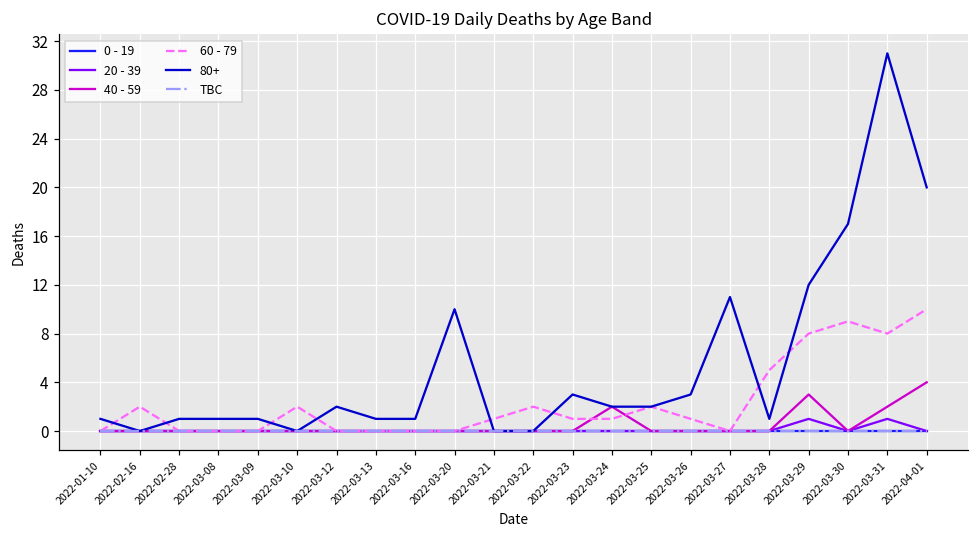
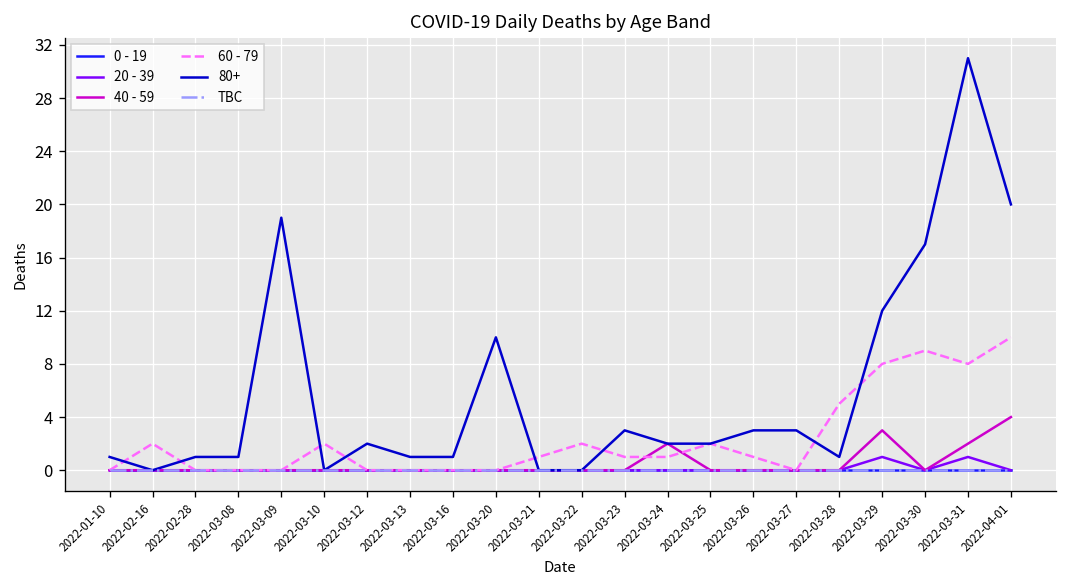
  {
    "TBC": {
      "2022-03-29": 0,
      "2022-03-31": 0
    },
    "20 - 39": {
      "2022-03-29": 1,
      "2022-03-31": 1
    },
    "40 - 59": {
      "2022-03-29": 3,
      "2022-03-31": 2,
      "2022-04-01": 4
    },
    "60 - 79": {
      "2022-02-16": 2,
      "2022-03-10": 2,
      "2022-03-21": 1,
      "2022-03-22": 2,
      "2022-03-23": 1,
      "2022-03-24": 1,
      "2022-03-26": 1,
      "2022-03-28": 5,
      "2022-03-29": 8,
      "2022-03-30": 9,
      "2022-03-31": 8,
      "2022-04-01": 10
    },
    "80+": {
      "2022-01-10": 1,
      "2022-02-28": 1,
      "2022-03-08": 1,
-     "2022-03-09": 1,
+     "2022-03-09": 19,
      "2022-03-12": 2,
      "2022-03-13": 1,
      "2022-03-16": 1,
      "2022-03-20": 10,
      "2022-03-23": 3,
      "2022-03-26": 3,
-     "2022-03-27": 11,
+     "2022-03-27": 3,
      "2022-03-28": 1,
      "2022-03-29": 12,
      "2022-03-30": 17,
      "2022-03-31": 31,
      "2022-04-01": 20
    }
  }
